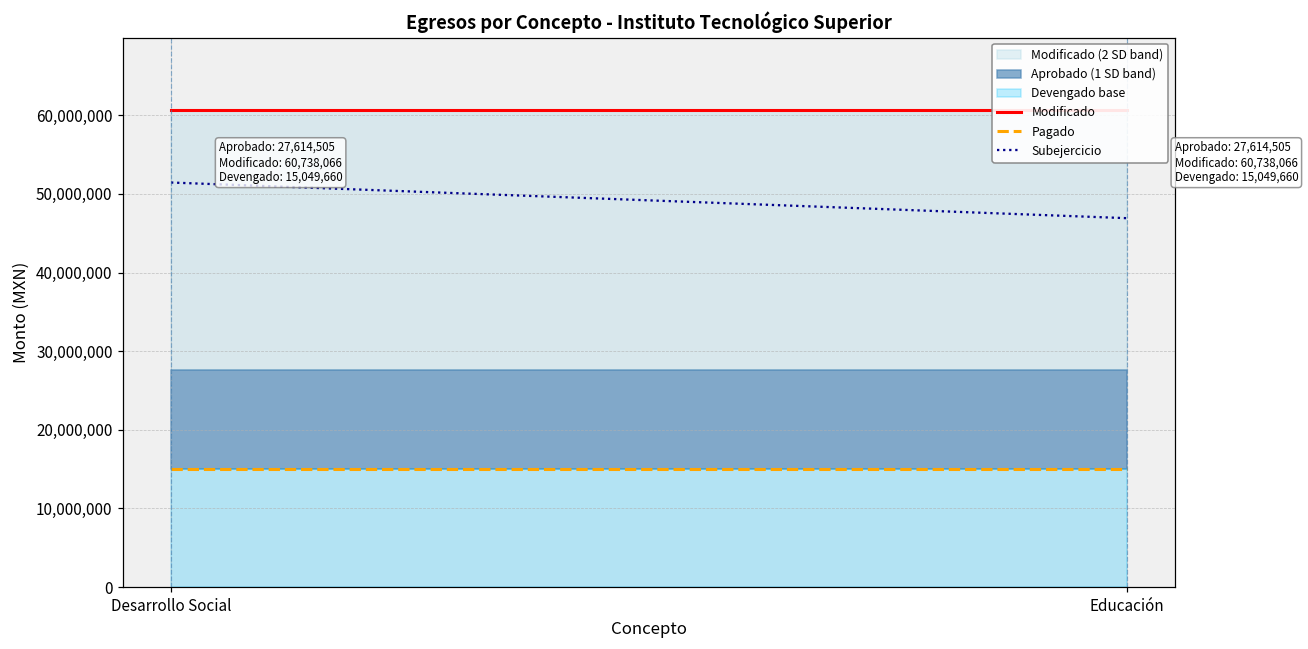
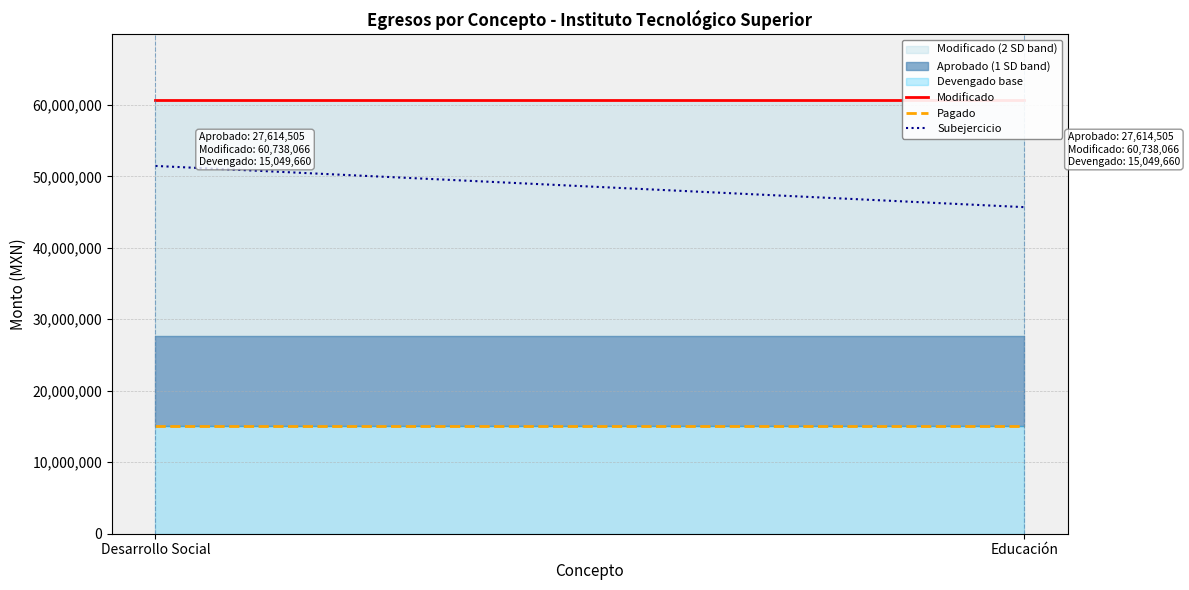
  {
    "Subejercicio": {
      "Desarrollo Social": "51,000,000",
-     "Educación": "47,000,000"
+     "Educación": "46,000,000"
    }
  }
